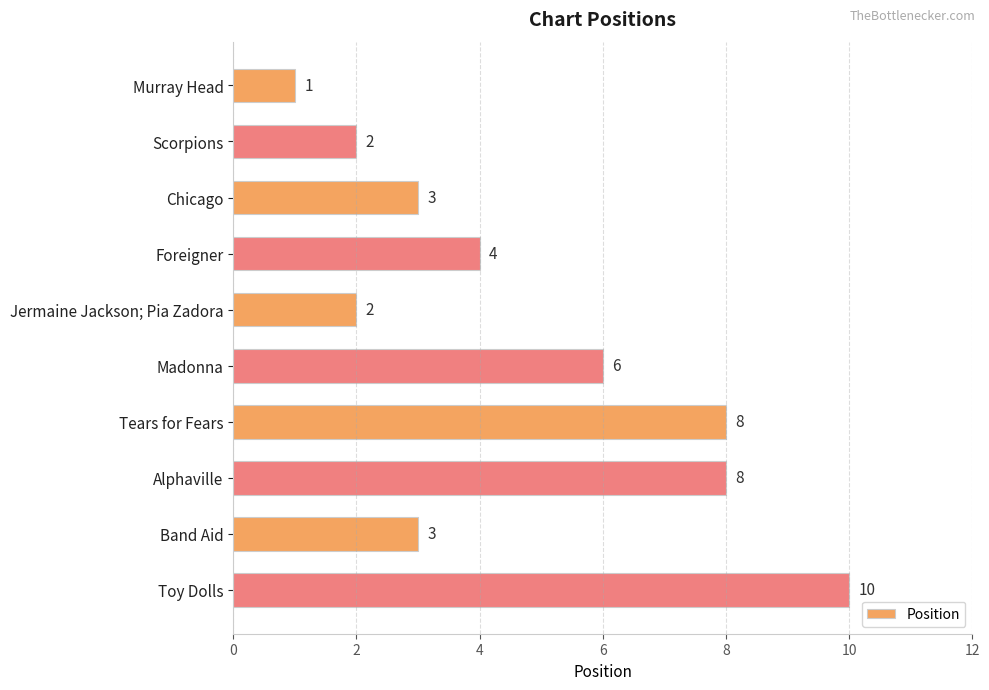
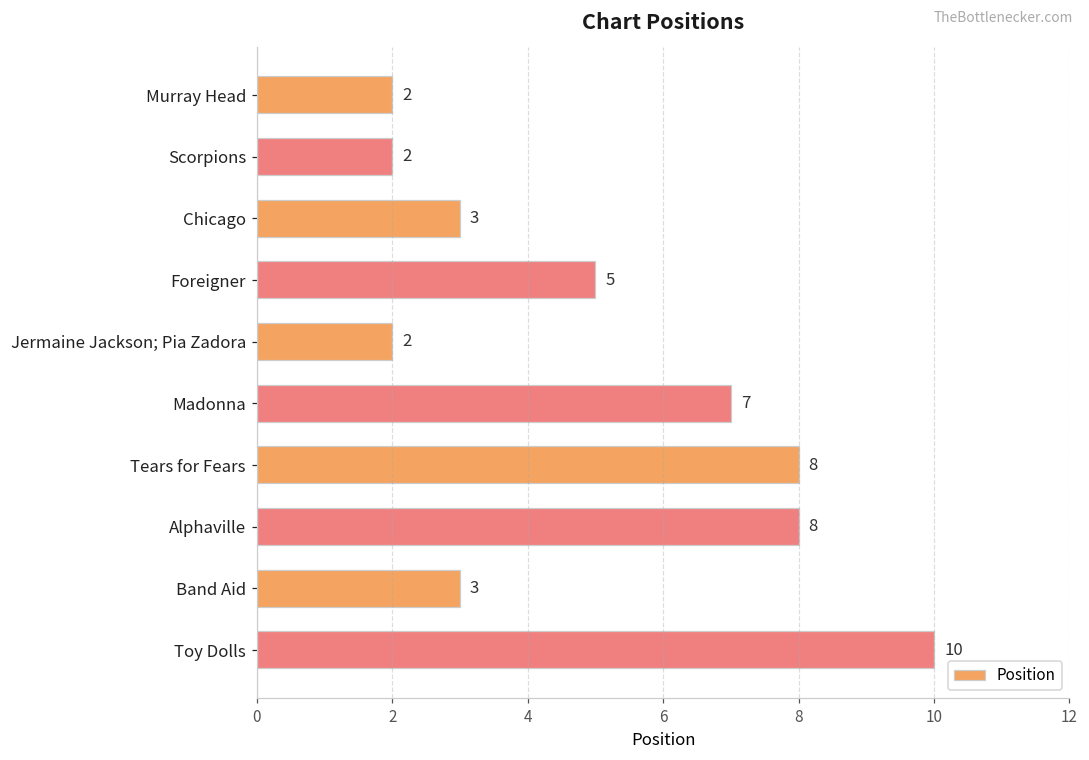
  {
-   "Murray Head": 1,
+   "Murray Head": 2,
    "Scorpions": 2,
    "Chicago": 3,
-   "Foreigner": 4,
+   "Foreigner": 5,
    "Jermaine Jackson; Pia Zadora": 2,
-   "Madonna": 6,
+   "Madonna": 7,
    "Tears for Fears": 8,
    "Alphaville": 8,
    "Band Aid": 3,
    "Toy Dolls": 10
  }
